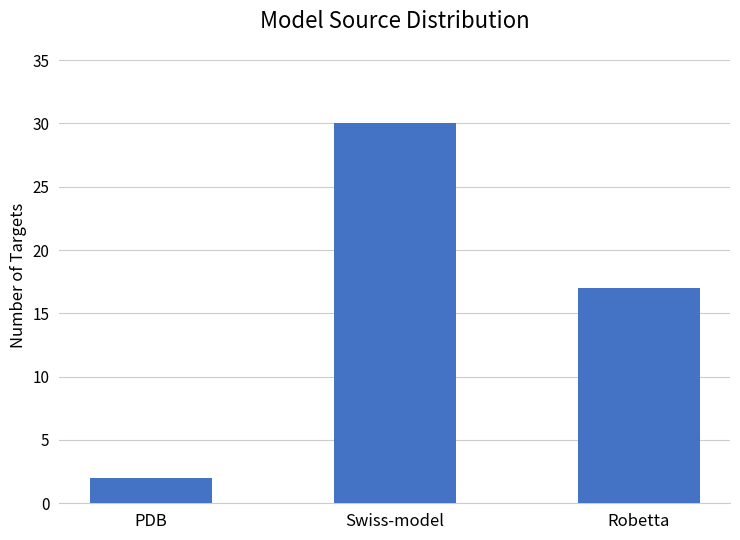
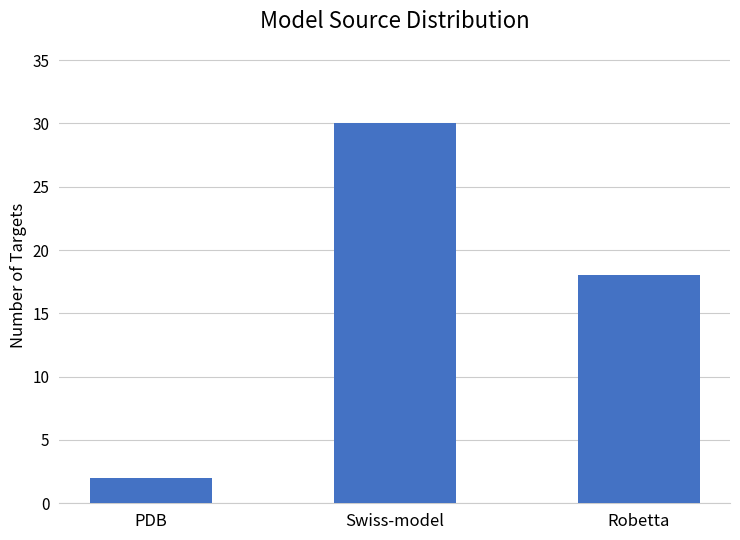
  {
    "PDB": 2,
    "Swiss-model": 30,
-   "Robetta": 17
+   "Robetta": 18
  }
